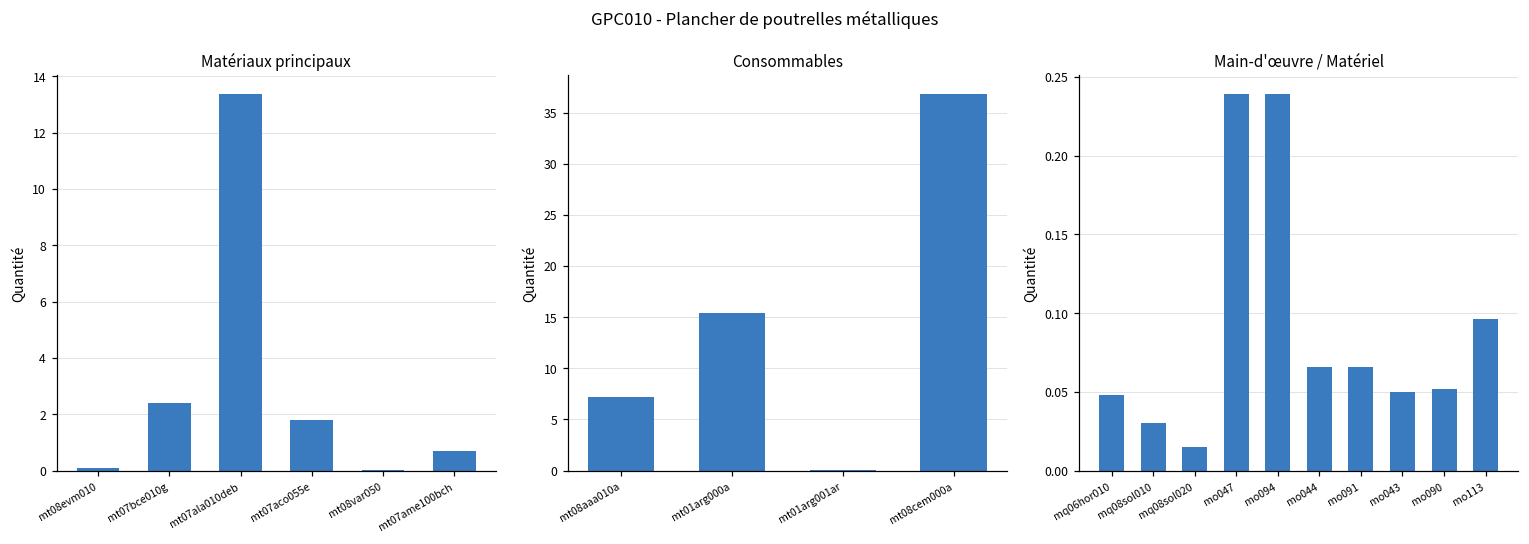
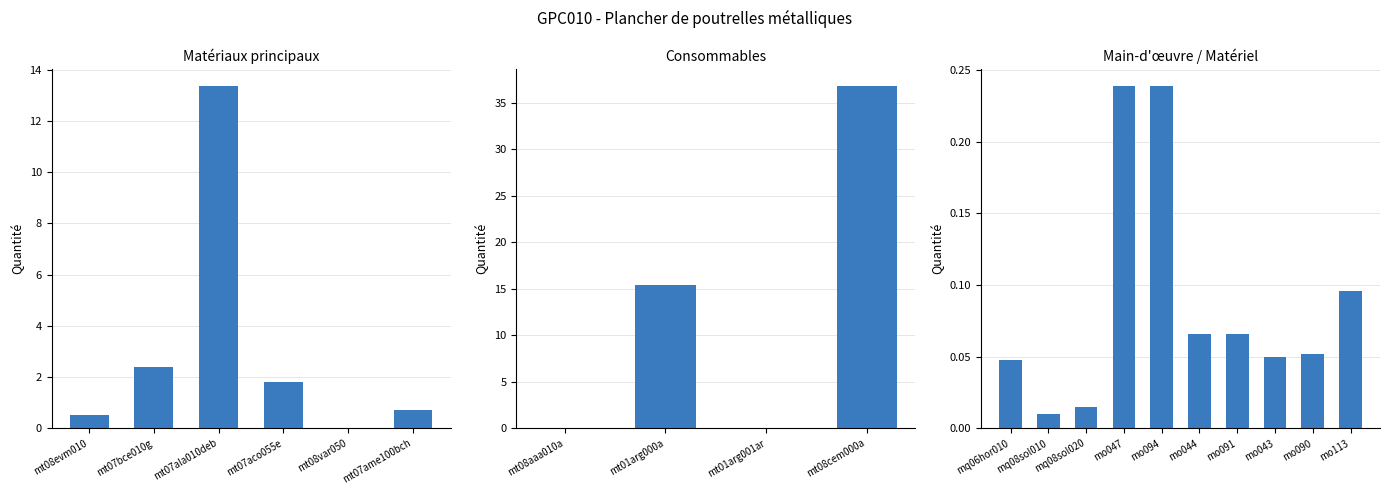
  {
    "Matériaux principaux": {
-     "mt08evm010": 0.1,
+     "mt08evm010": 0.5,
      "mt07bce010g": 2.4,
      "mt07ala010deb": 13.4,
      "mt07aco055e": 1.8,
      "mt07ame100bch": 0.7
    },
    "Consommables": {
-     "mt08aaa010a": 7,
+     "mt08aaa010a": 0,
      "mt01arg000a": 15,
      "mt08cem000a": 37
    },
    "Main-d'œuvre / Matériel": {
      "mq06hor010": 0.048,
-     "mq08sol010": 0.03,
+     "mq08sol010": 0.01,
      "mq08sol020": 0.015,
      "mo047": 0.24,
      "mo094": 0.24,
      "mo044": 0.066,
      "mo091": 0.066,
      "mo043": 0.05,
      "mo090": 0.052,
      "mo113": 0.096
    }
  }
